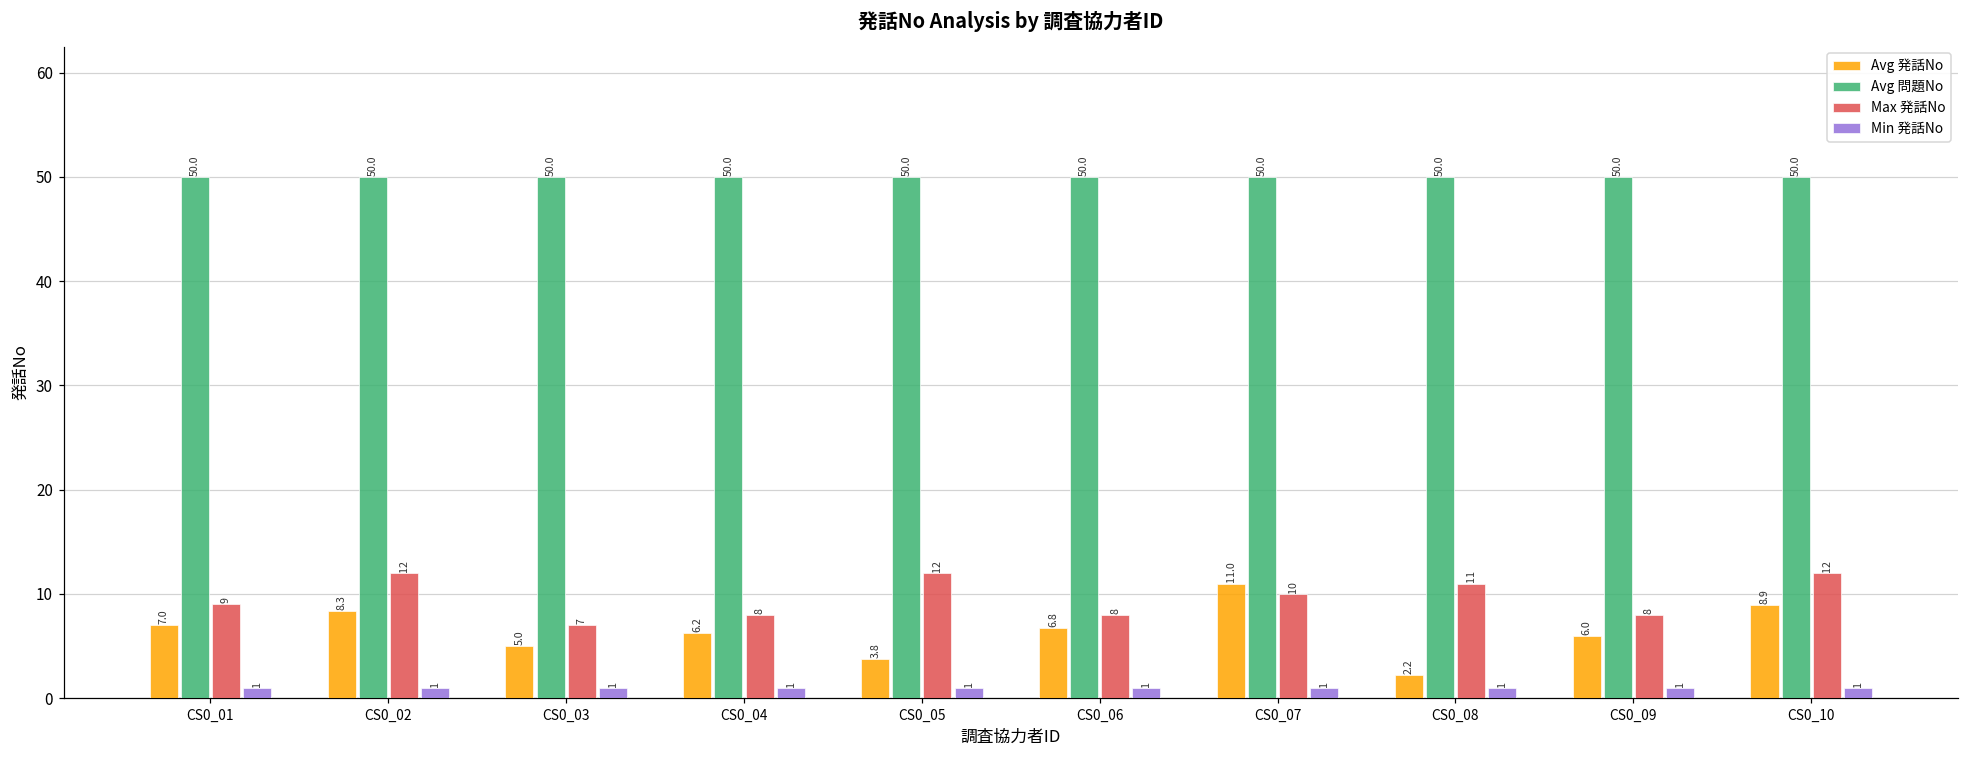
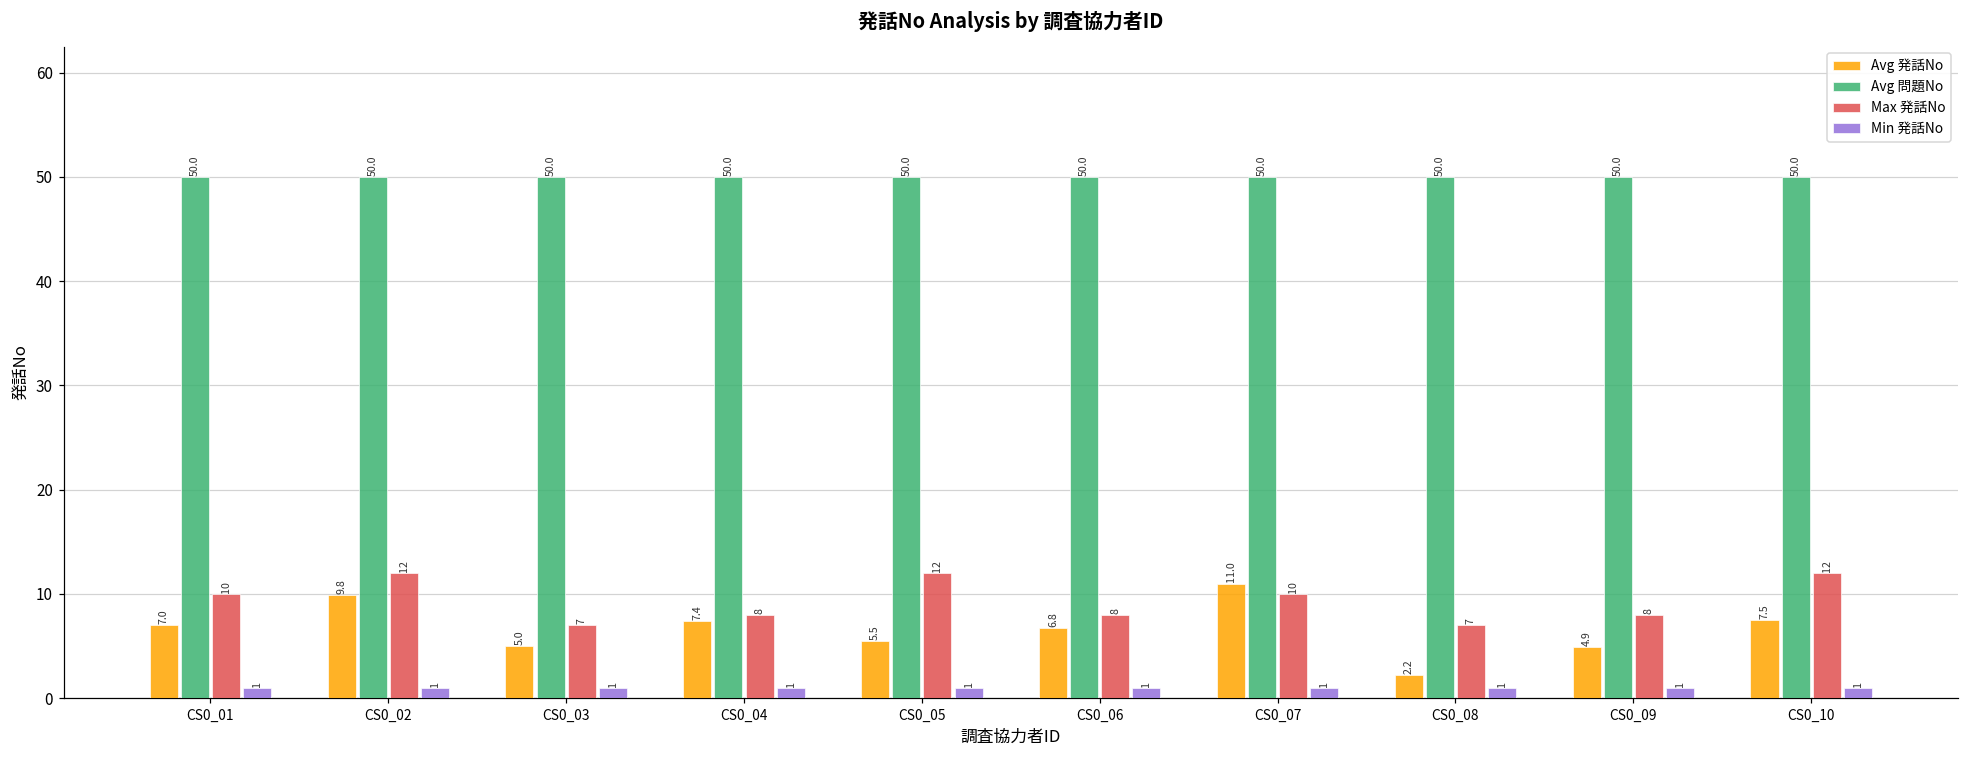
  {
    "Avg 発話No": {
      "CS0_01": 7.0,
-     "CS0_02": 8.3,
+     "CS0_02": 9.8,
      "CS0_03": 5.0,
-     "CS0_04": 6.2,
-     "CS0_05": 3.8,
+     "CS0_04": 7.4,
+     "CS0_05": 5.5,
      "CS0_06": 6.8,
      "CS0_07": 11.0,
      "CS0_08": 2.2,
-     "CS0_09": 6.0,
-     "CS0_10": 8.9
+     "CS0_09": 4.9,
+     "CS0_10": 7.5
    },
    "Avg 問題No": {
      "CS0_01": 50.0,
      "CS0_02": 50.0,
      "CS0_03": 50.0,
      "CS0_04": 50.0,
      "CS0_05": 50.0,
      "CS0_06": 50.0,
      "CS0_07": 50.0,
      "CS0_08": 50.0,
      "CS0_09": 50.0,
      "CS0_10": 50.0
    },
    "Max 発話No": {
-     "CS0_01": 9,
+     "CS0_01": 10,
      "CS0_02": 12,
      "CS0_03": 7,
      "CS0_04": 8,
      "CS0_05": 12,
      "CS0_06": 8,
      "CS0_07": 10,
-     "CS0_08": 11,
+     "CS0_08": 7,
      "CS0_09": 8,
      "CS0_10": 12
    },
    "Min 発話No": {
      "CS0_01": 1,
      "CS0_02": 1,
      "CS0_03": 1,
      "CS0_04": 1,
      "CS0_05": 1,
      "CS0_06": 1,
      "CS0_07": 1,
      "CS0_08": 1,
      "CS0_09": 1,
      "CS0_10": 1
    }
  }
